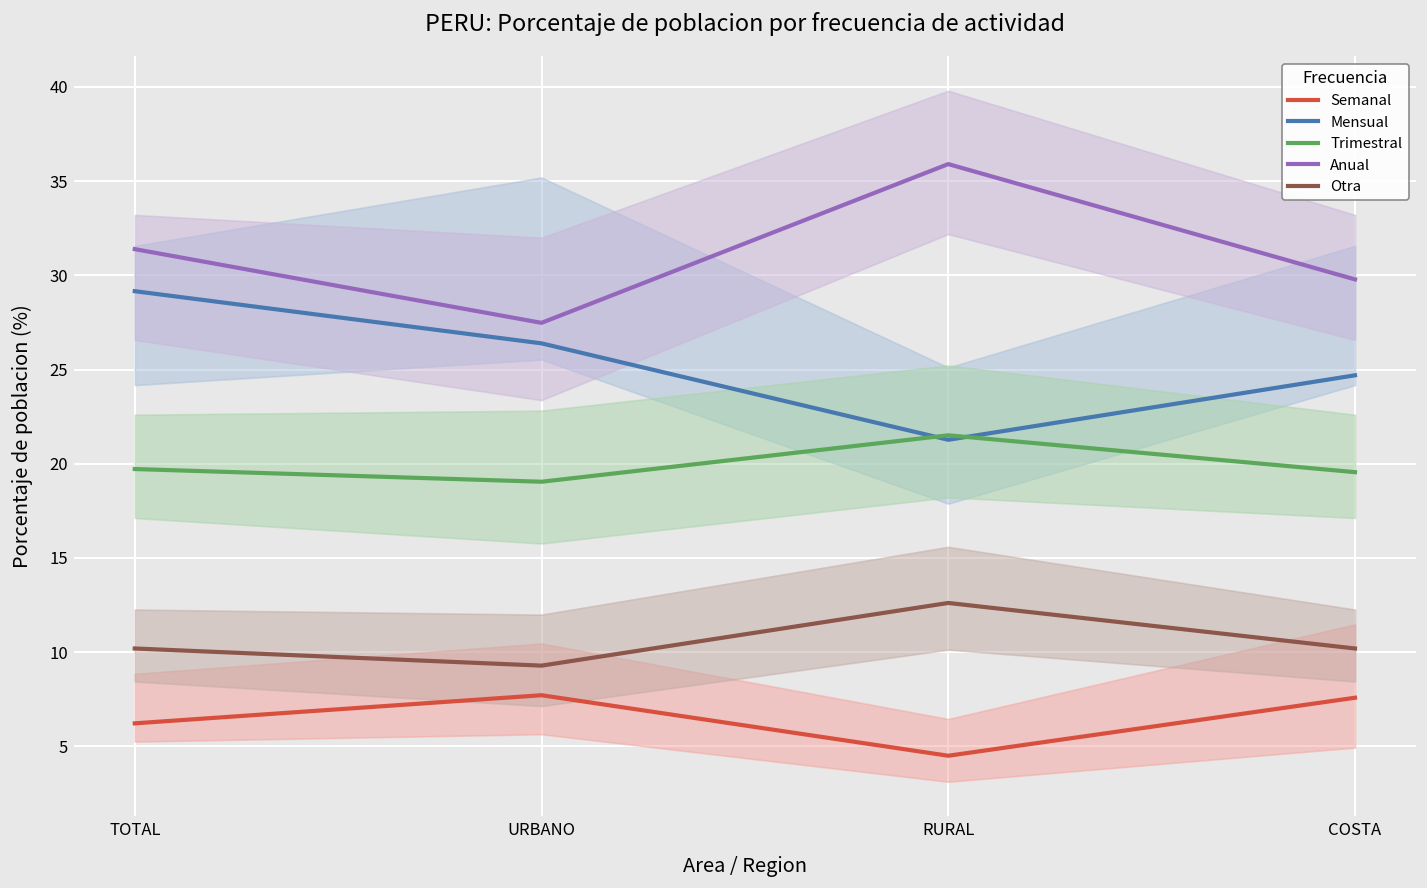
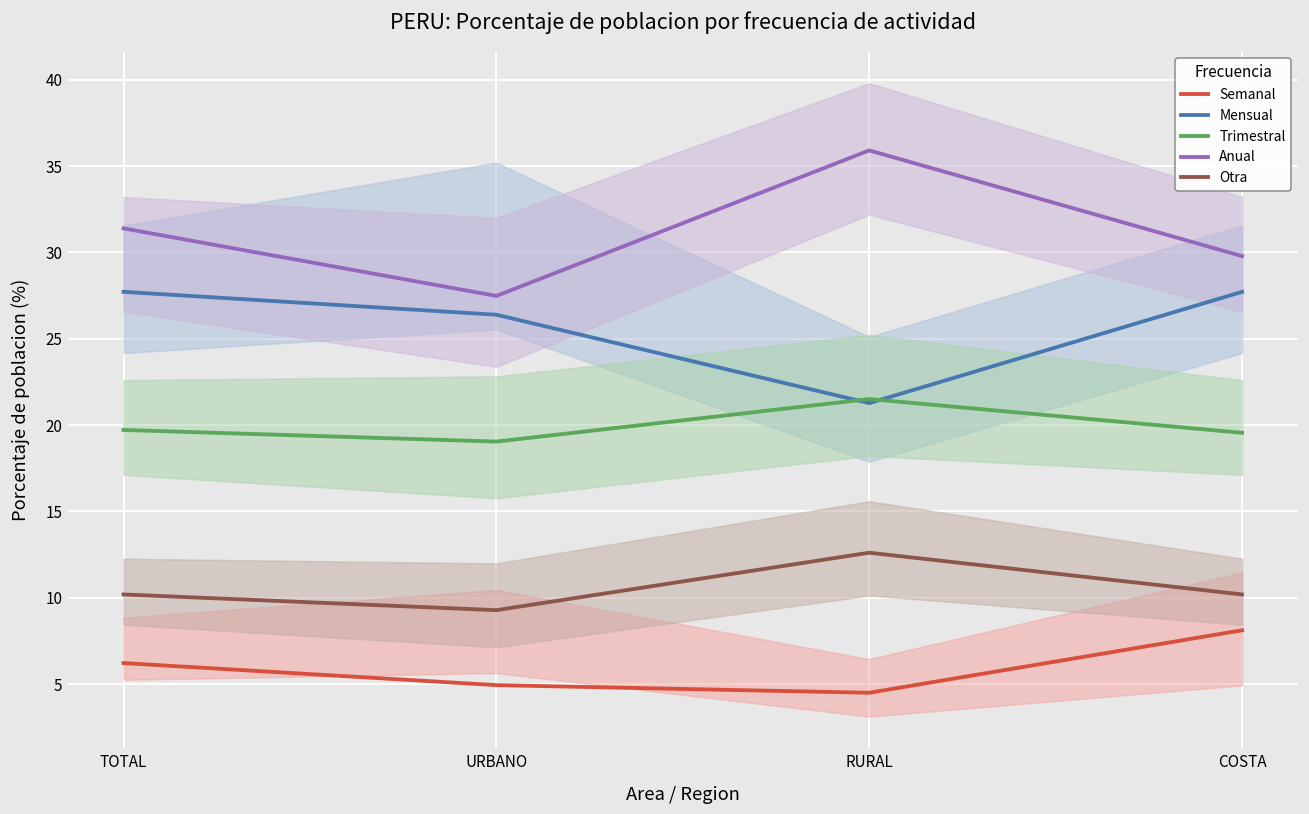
  {
    "Semanal": {
      "TOTAL": 6.2,
-     "URBANO": 7.7,
+     "URBANO": 4.9,
      "RURAL": 4.5,
-     "COSTA": 7.6
+     "COSTA": 8.1
    },
    "Mensual": {
-     "TOTAL": 29.2,
+     "TOTAL": 27.7,
      "URBANO": 26.4,
      "RURAL": 21.3,
-     "COSTA": 24.7
+     "COSTA": 27.7
    },
    "Trimestral": {
      "TOTAL": 19.7,
      "URBANO": 19.0,
      "RURAL": 21.5,
      "COSTA": 19.6
    },
    "Anual": {
      "TOTAL": 31.4,
      "URBANO": 27.5,
      "RURAL": 35.9,
      "COSTA": 29.8
    },
    "Otra": {
      "TOTAL": 10.2,
      "URBANO": 9.3,
      "RURAL": 12.6,
      "COSTA": 10.2
    }
  }
